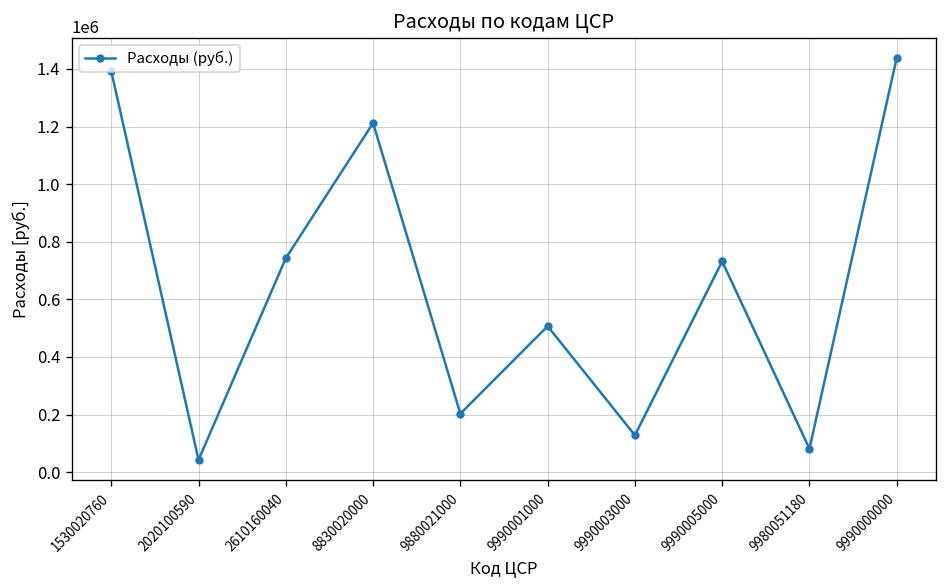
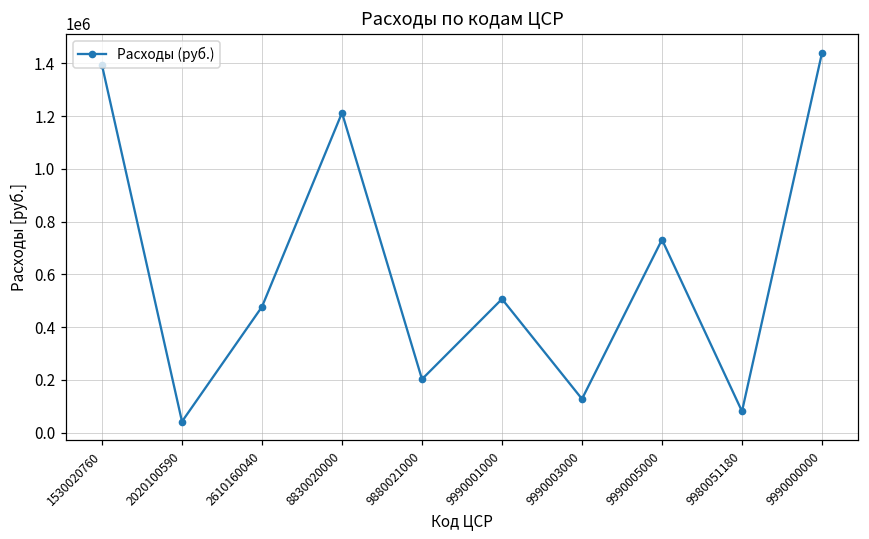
  {
    "2020100590": 40000,
-   "2610160040": 740000,
+   "2610160040": 480000,
    "8830020000": 1210000,
    "9880021000": 200000,
    "9990001000": 510000,
    "9990003000": 130000,
    "9990005000": 730000,
    "9980051180": 80000,
    "9990000000": 1440000
  }
